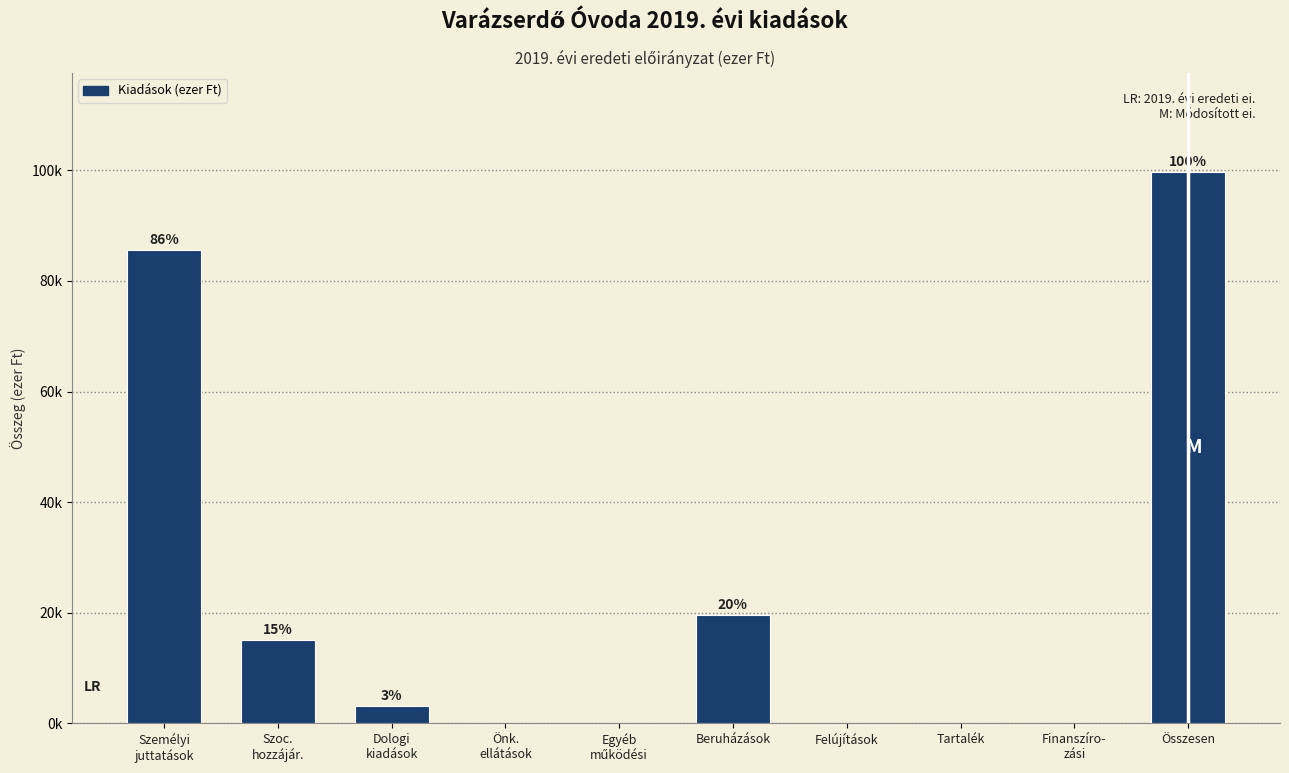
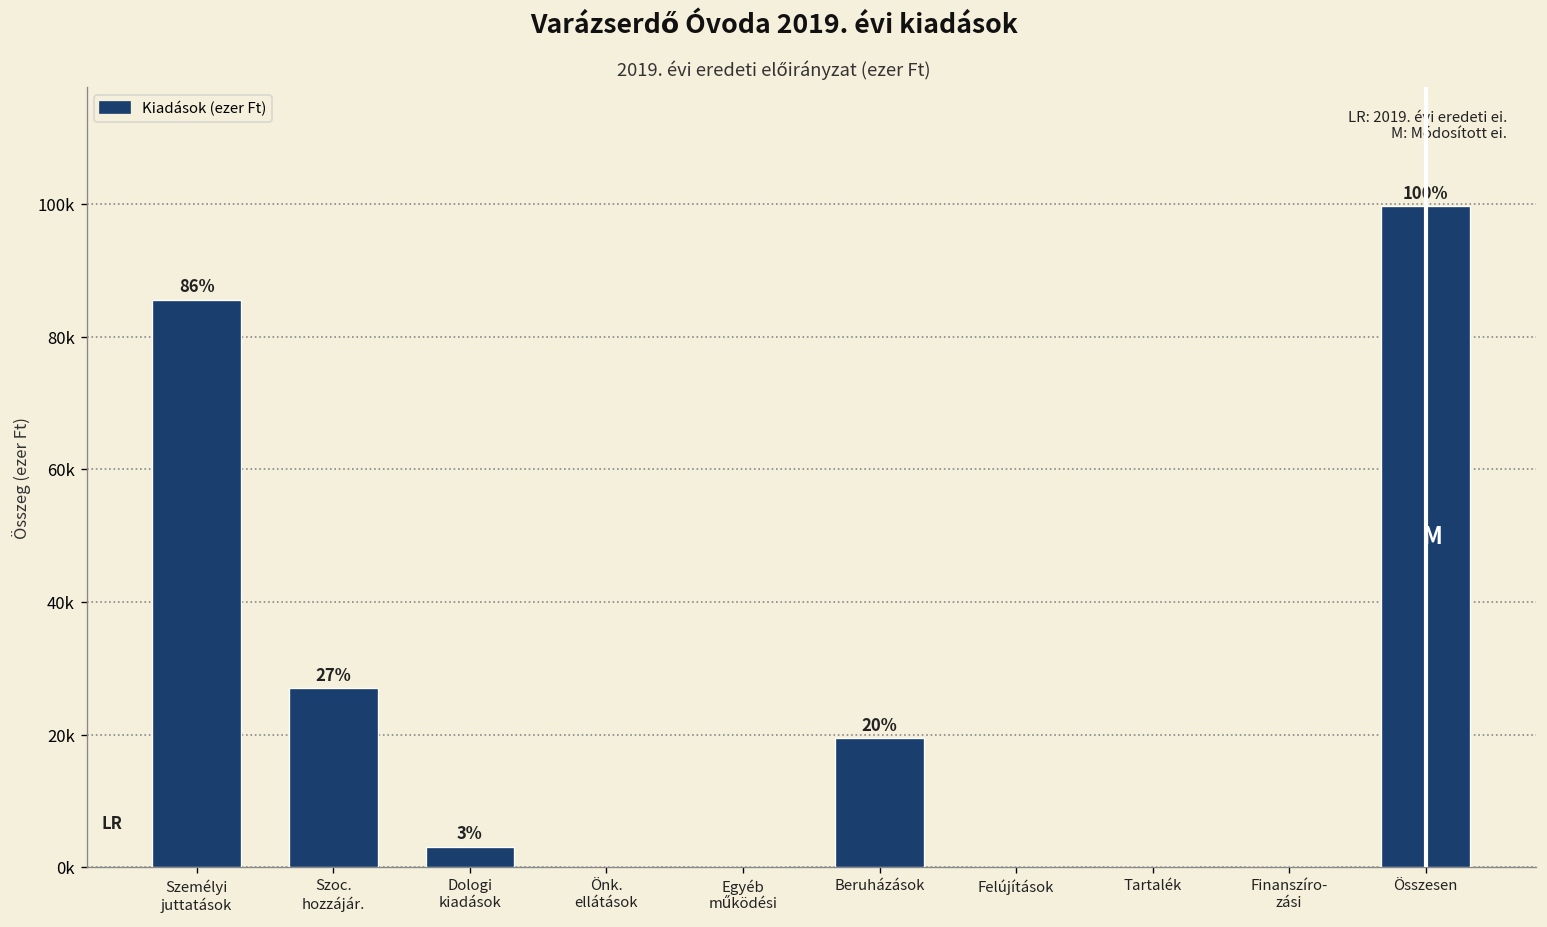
  {
    "Személyi juttatások": "86%",
-   "Szoc. hozzájár.": "15%",
+   "Szoc. hozzájár.": "27%",
    "Dologi kiadások": "3%",
    "Összesen": "100%"
  }
